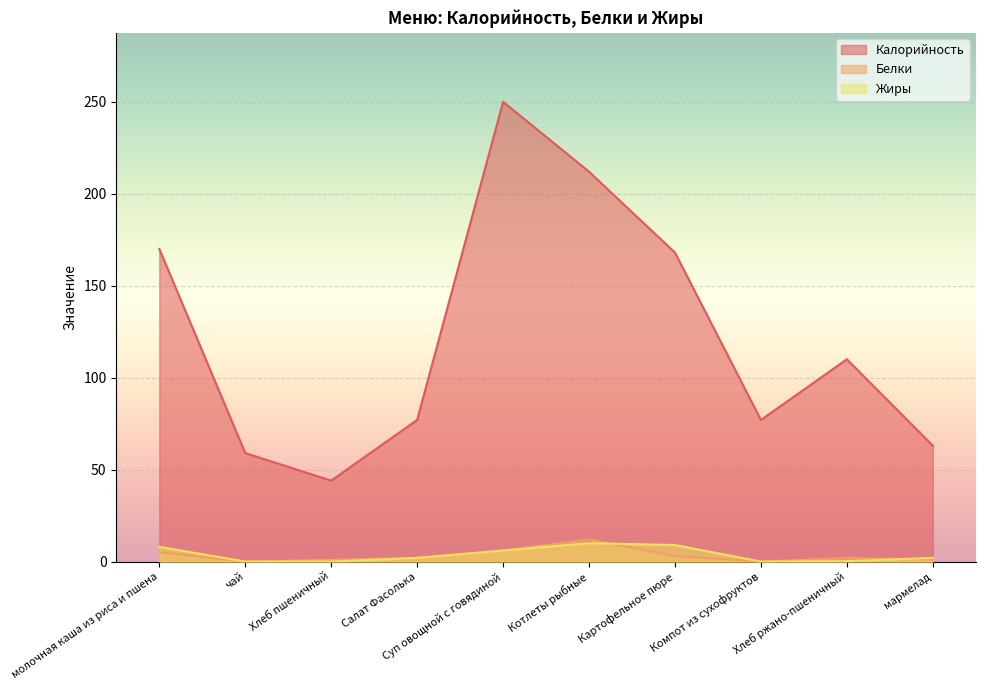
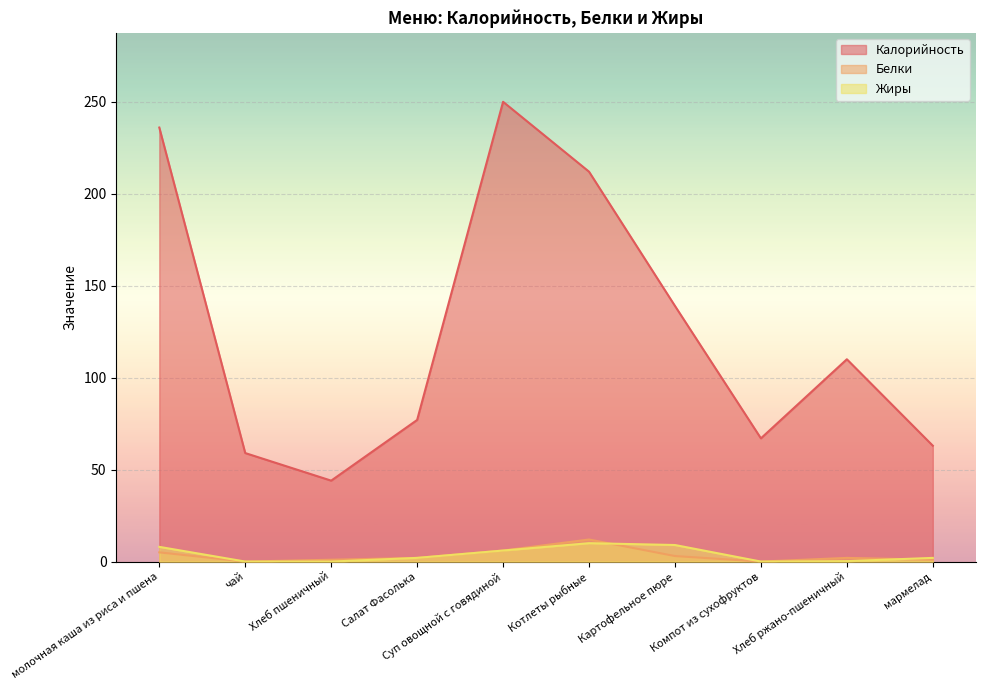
  {
    "Калорийность": {
-     "молочная каша из риса и пшена": 170,
+     "молочная каша из риса и пшена": 236,
      "чай": 59,
      "Хлеб пшеничный": 44,
      "Салат Фасолька": 77,
      "Суп овощной с говядиной": 250,
      "Котлеты рыбные": 212,
-     "Картофельное пюре": 168,
-     "Компот из сухофруктов": 77,
+     "Картофельное пюре": 139,
+     "Компот из сухофруктов": 67,
      "Хлеб ржано-пшеничный": 110,
      "мармелад": 63
    }
  }
